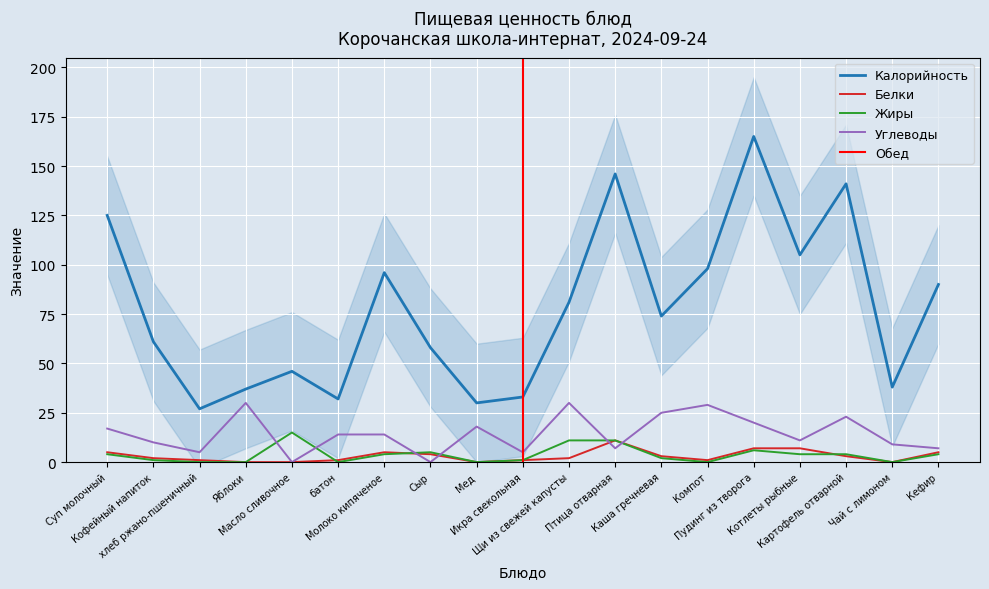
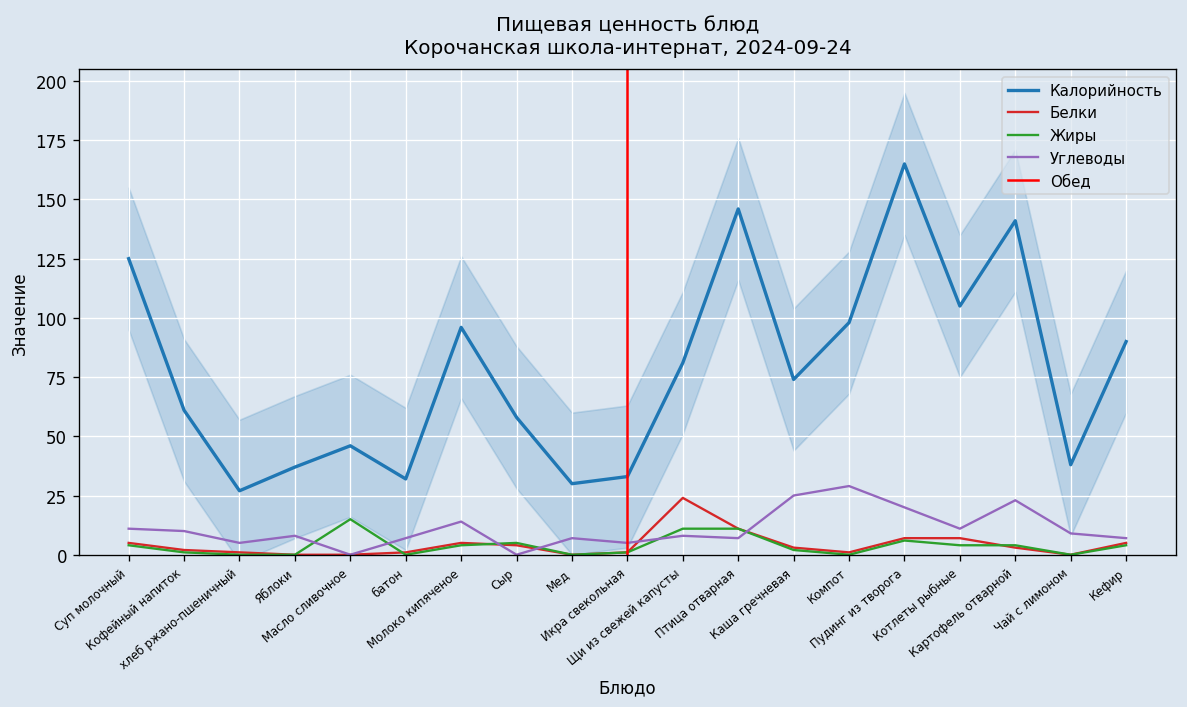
  {
    "Белки": {
-     "Щи из свежей капусты": 2,
+     "Щи из свежей капусты": 24,
      "Котлеты рыбные": 7
    },
    "Жиры": {
      "Масло сливочное": 15,
      "Щи из свежей капусты": 11,
      "Котлеты рыбные": 4
    },
    "Углеводы": {
-     "Суп молочный": 17,
+     "Суп молочный": 11,
      "Кофейный напиток": 10,
      "хлеб ржано-пшеничный": 5,
-     "Яблоки": 30,
-     "батон": 14,
+     "Яблоки": 8,
+     "батон": 7,
      "Молоко кипяченое": 14,
      "Сыр": 0,
-     "Мед": 18,
+     "Мед": 7,
      "Икра свекольная": 5,
-     "Щи из свежей капусты": 30,
+     "Щи из свежей капусты": 8,
      "Птица отварная": 7,
      "Каша гречневая": 25,
      "Компот": 29,
      "Пудинг из творога": 20,
      "Котлеты рыбные": 11,
      "Картофель отварной": 23,
      "Чай с лимоном": 9,
      "Кефир": 7
    }
  }
